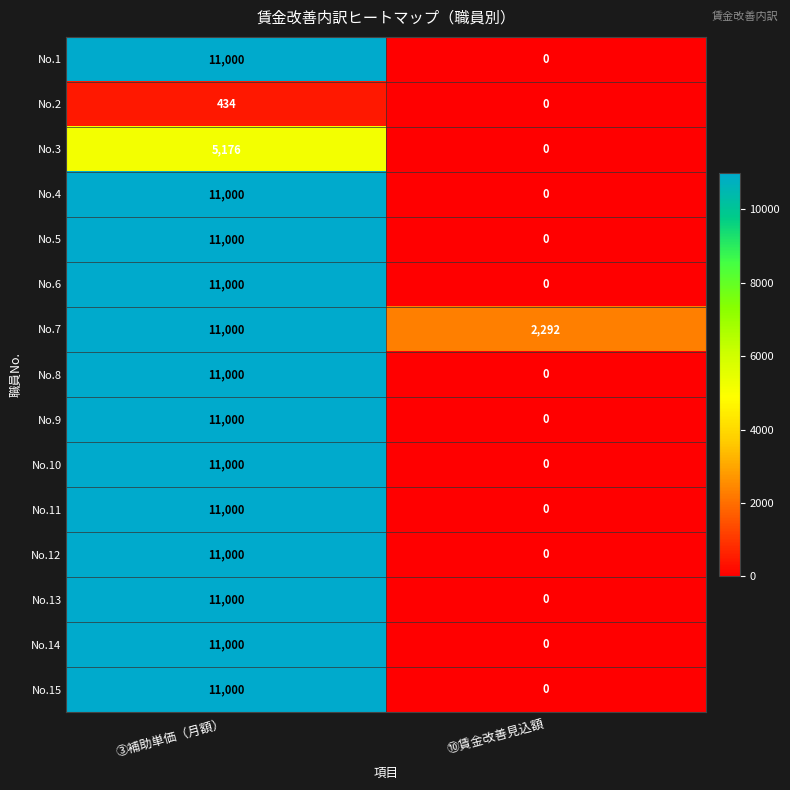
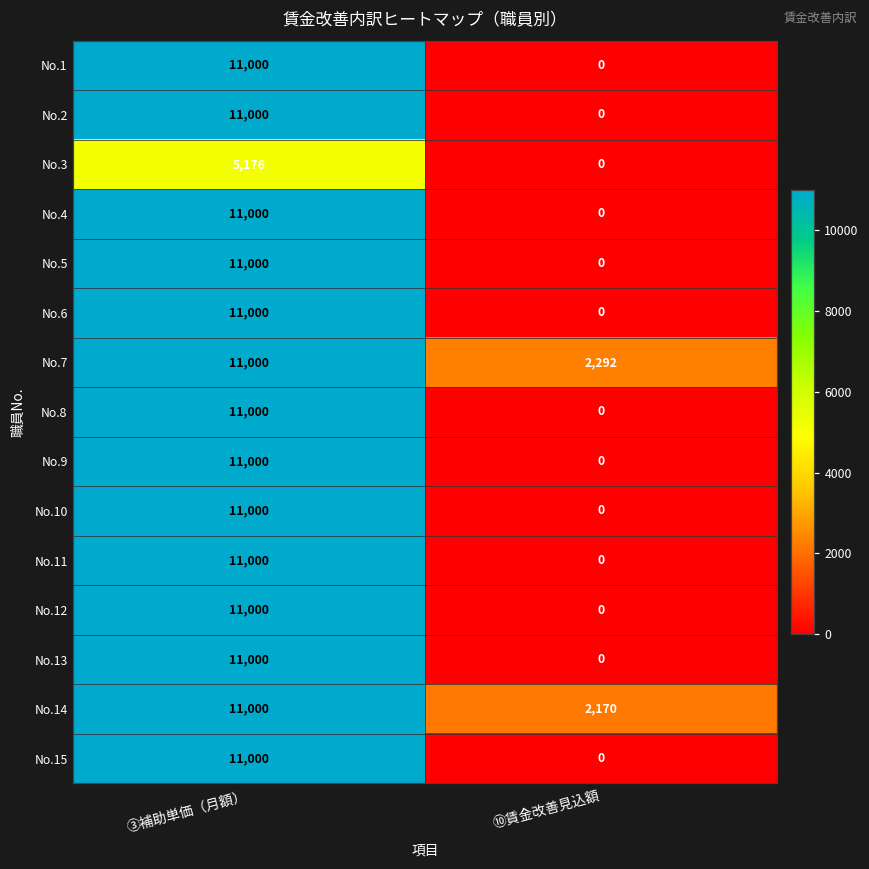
  {
    "No.1": {
      "③補助単価（月額）": "11,000",
      "⑩賃金改善見込額": "0"
    },
    "No.2": {
-     "③補助単価（月額）": "434",
+     "③補助単価（月額）": "11,000",
      "⑩賃金改善見込額": "0"
    },
    "No.3": {
      "③補助単価（月額）": "5,176",
      "⑩賃金改善見込額": "0"
    },
    "No.4": {
      "③補助単価（月額）": "11,000",
      "⑩賃金改善見込額": "0"
    },
    "No.5": {
      "③補助単価（月額）": "11,000",
      "⑩賃金改善見込額": "0"
    },
    "No.6": {
      "③補助単価（月額）": "11,000",
      "⑩賃金改善見込額": "0"
    },
    "No.7": {
      "③補助単価（月額）": "11,000",
      "⑩賃金改善見込額": "2,292"
    },
    "No.8": {
      "③補助単価（月額）": "11,000",
      "⑩賃金改善見込額": "0"
    },
    "No.9": {
      "③補助単価（月額）": "11,000",
      "⑩賃金改善見込額": "0"
    },
    "No.10": {
      "③補助単価（月額）": "11,000",
      "⑩賃金改善見込額": "0"
    },
    "No.11": {
      "③補助単価（月額）": "11,000",
      "⑩賃金改善見込額": "0"
    },
    "No.12": {
      "③補助単価（月額）": "11,000",
      "⑩賃金改善見込額": "0"
    },
    "No.13": {
      "③補助単価（月額）": "11,000",
      "⑩賃金改善見込額": "0"
    },
    "No.14": {
      "③補助単価（月額）": "11,000",
-     "⑩賃金改善見込額": "0"
+     "⑩賃金改善見込額": "2,170"
    },
    "No.15": {
      "③補助単価（月額）": "11,000",
      "⑩賃金改善見込額": "0"
    }
  }
